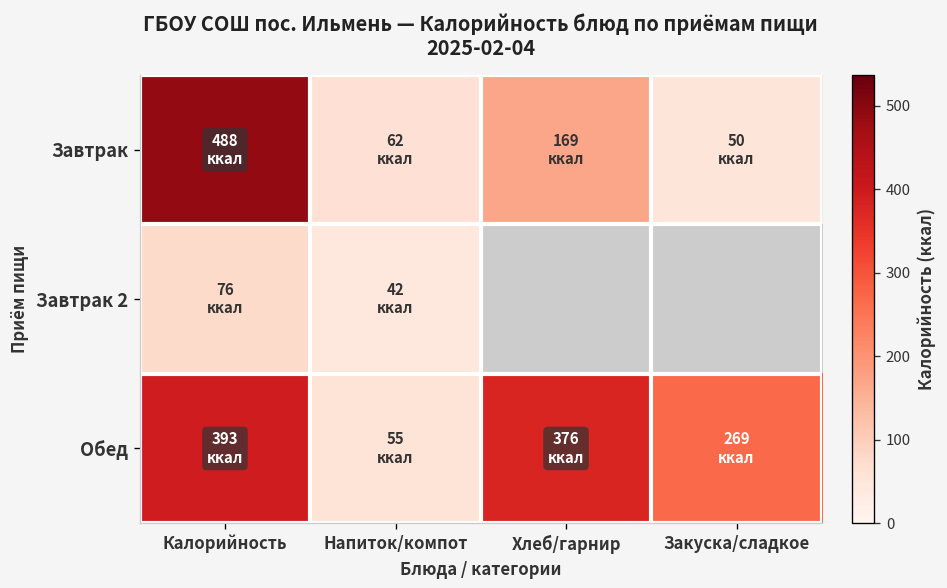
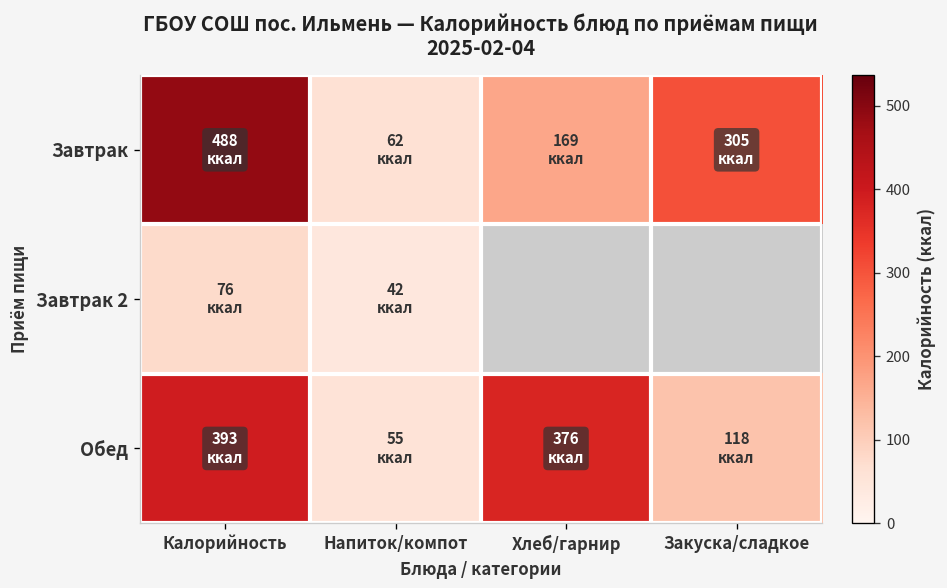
  {
    "Завтрак": {
-     "Закуска/сладкое": 50
+     "Закуска/сладкое": 305
    },
    "Обед": {
-     "Закуска/сладкое": 269
+     "Закуска/сладкое": 118
    }
  }
